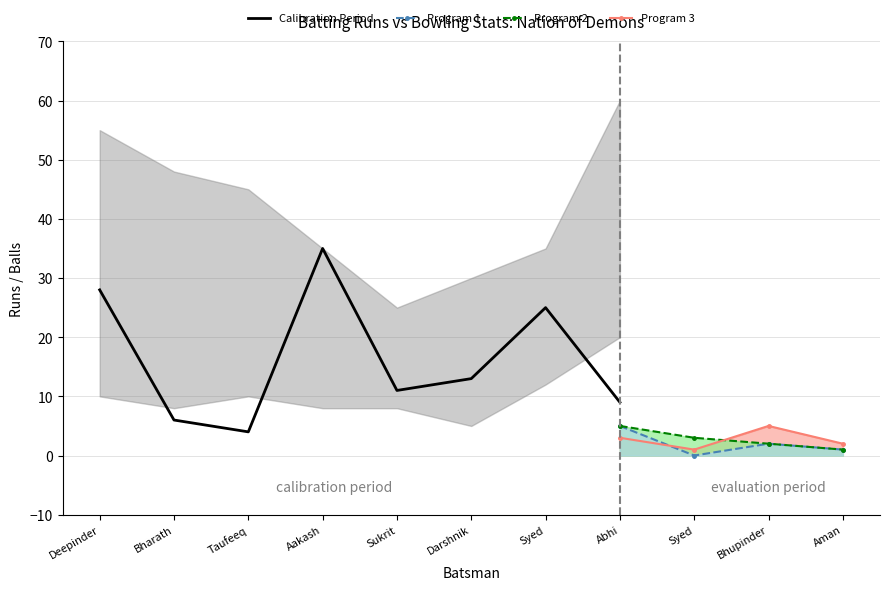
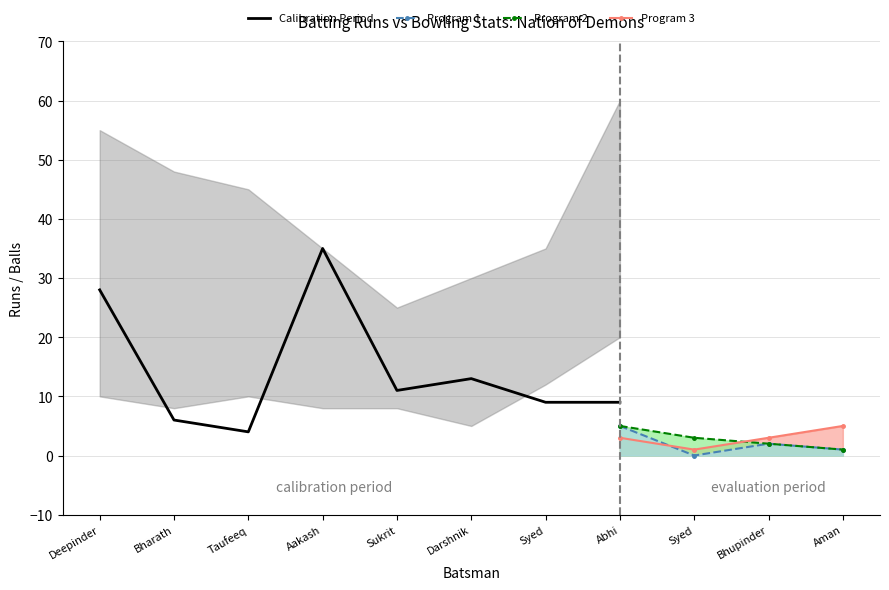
  {
    "Calibration Period": {
      "Deepinder": 28,
      "Bharath": 6,
      "Taufeeq": 4,
      "Sukrit": 11,
      "Darshnik": 13,
-     "Syed": 25,
+     "Syed": 9,
      "Abhi": 9
    },
    "Program 1": {
      "Syed": 0
    },
    "Program 2": {
      "Syed": 3
    },
    "Program 3": {
      "Abhi": 3,
      "Syed": 1,
-     "Bhupinder": 5,
-     "Aman": 2
+     "Bhupinder": 3,
+     "Aman": 5
    }
  }
